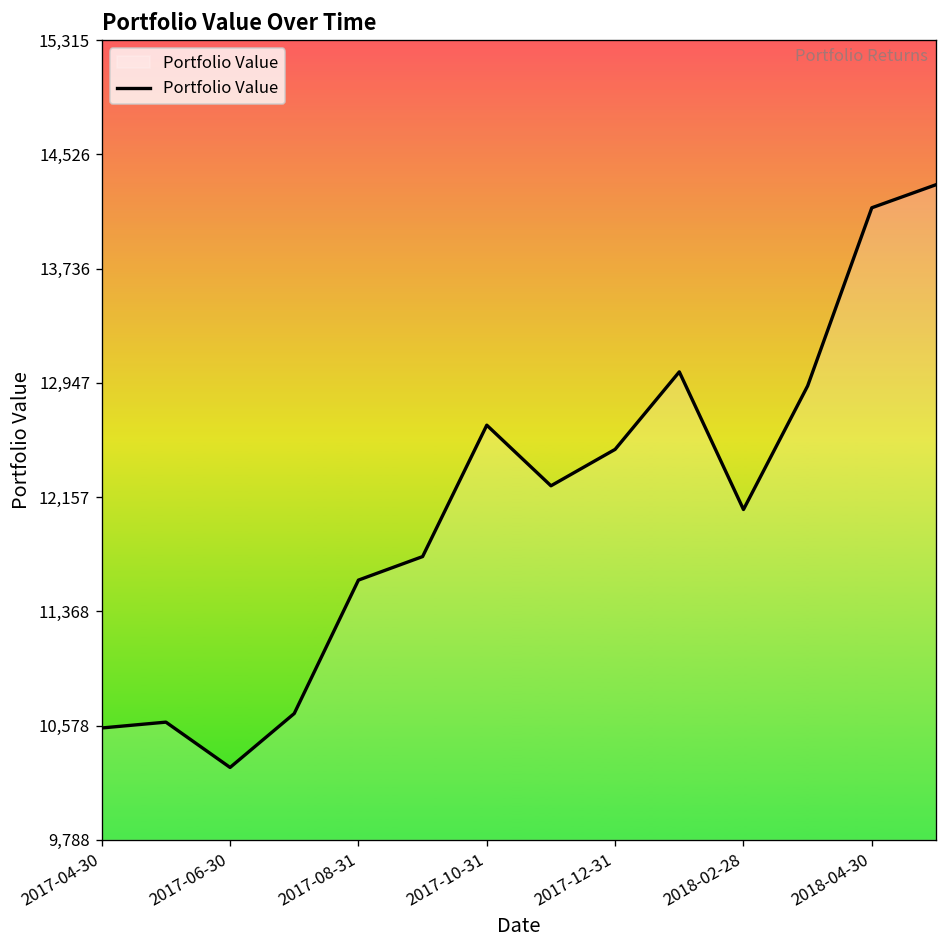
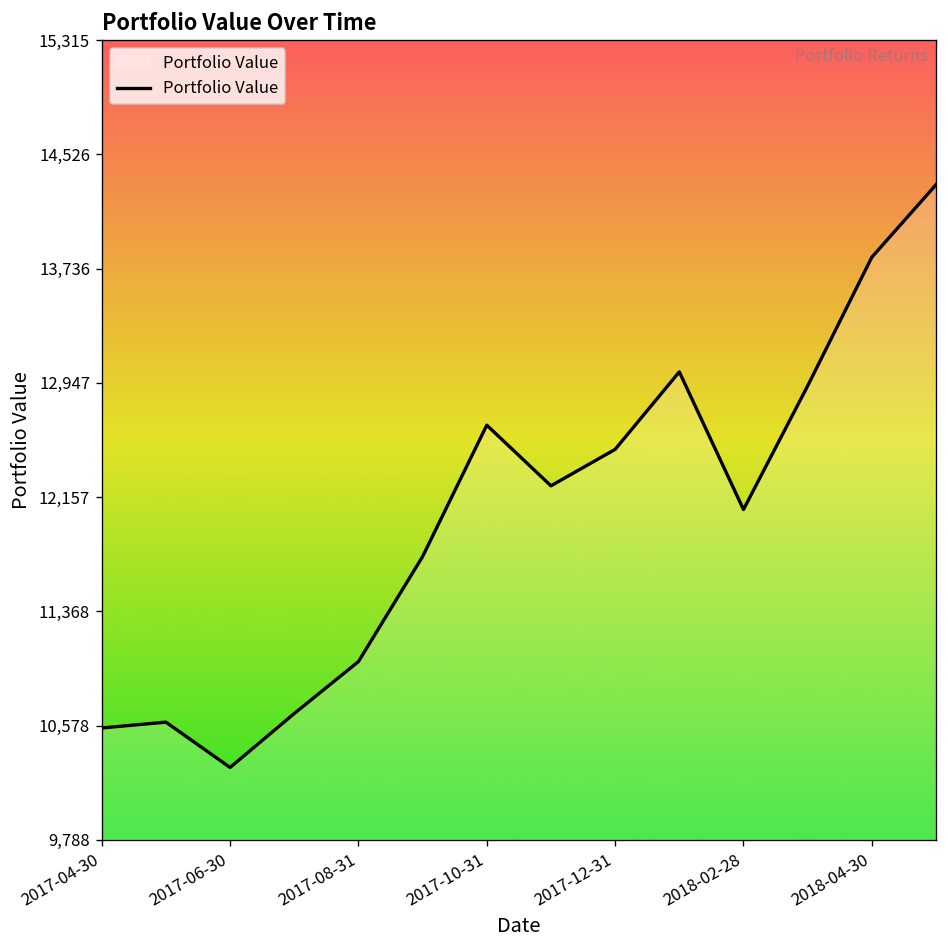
  {
    "2017-04-30": "10,560",
    "2017-06-30": "10,290",
-   "2017-08-31": "11,580",
+   "2017-08-31": "11,020",
    "2017-10-31": "12,650",
    "2017-12-31": "12,490",
    "2018-02-28": "12,070",
-   "2018-04-30": "14,160"
+   "2018-04-30": "13,810"
  }
